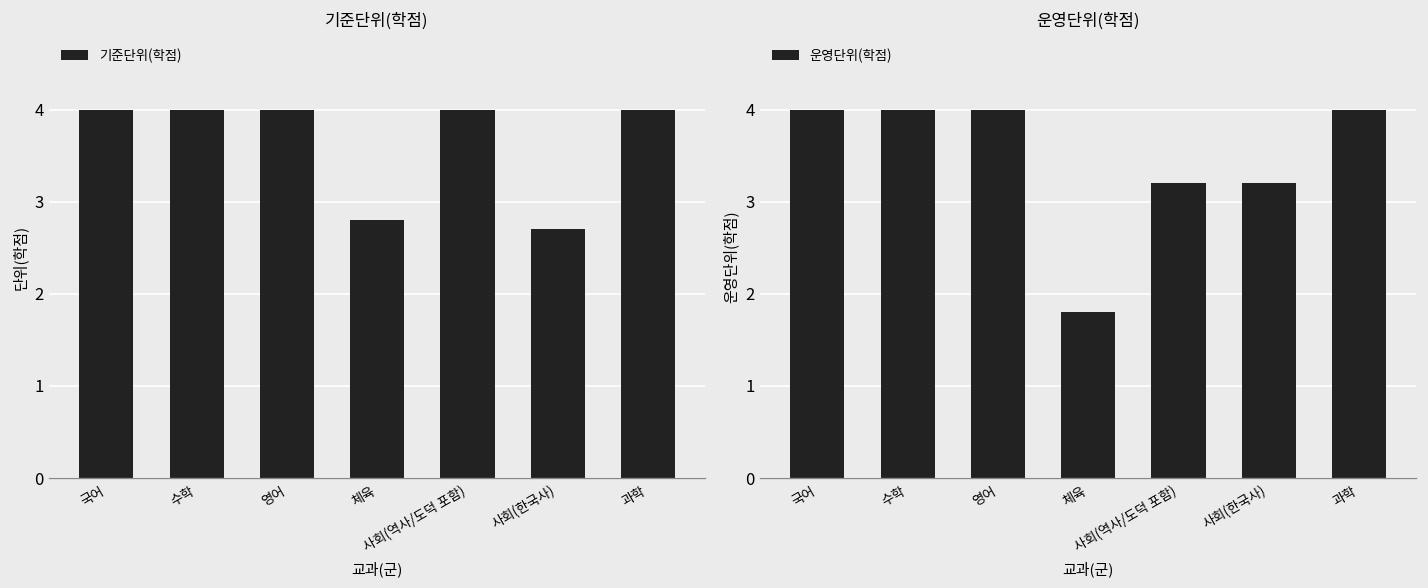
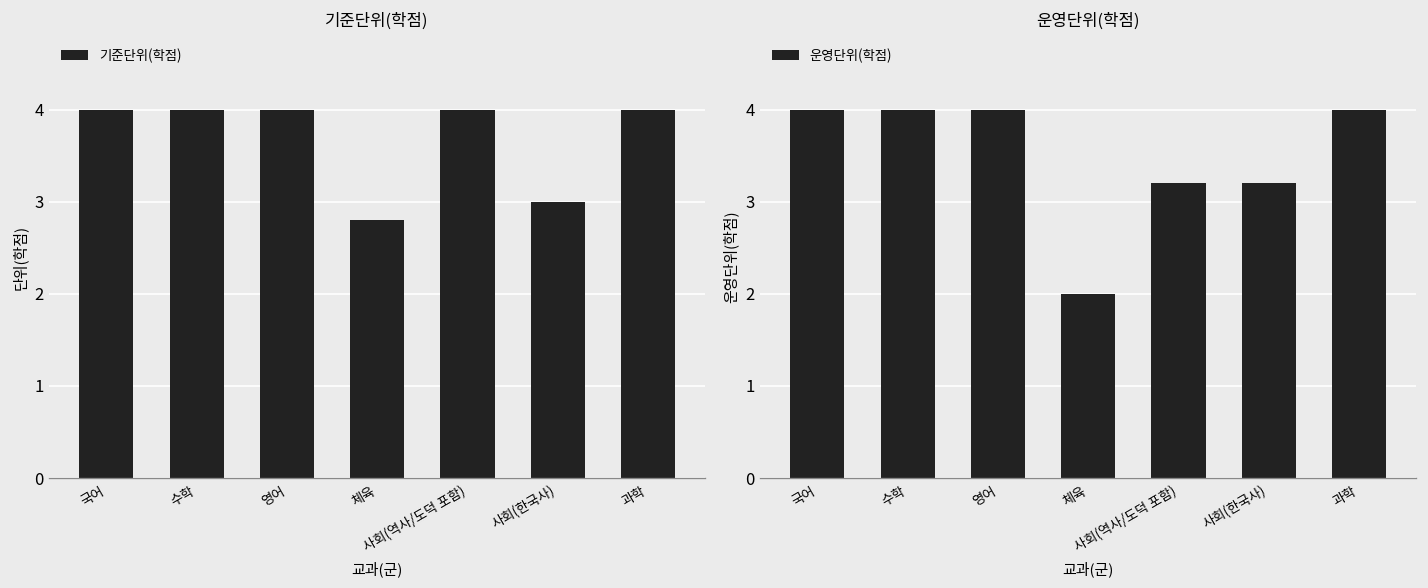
  {
    "기준단위(학점)": {
      "국어": 4.0,
      "수학": 4.0,
      "영어": 4.0,
      "체육": 2.8,
      "사회(역사/도덕 포함)": 4.0,
-     "사회(한국사)": 2.7,
+     "사회(한국사)": 3.0,
      "과학": 4.0
    },
    "운영단위(학점)": {
      "국어": 4.0,
      "수학": 4.0,
      "영어": 4.0,
-     "체육": 1.8,
+     "체육": 2.0,
      "사회(역사/도덕 포함)": 3.2,
      "사회(한국사)": 3.2,
      "과학": 4.0
    }
  }
